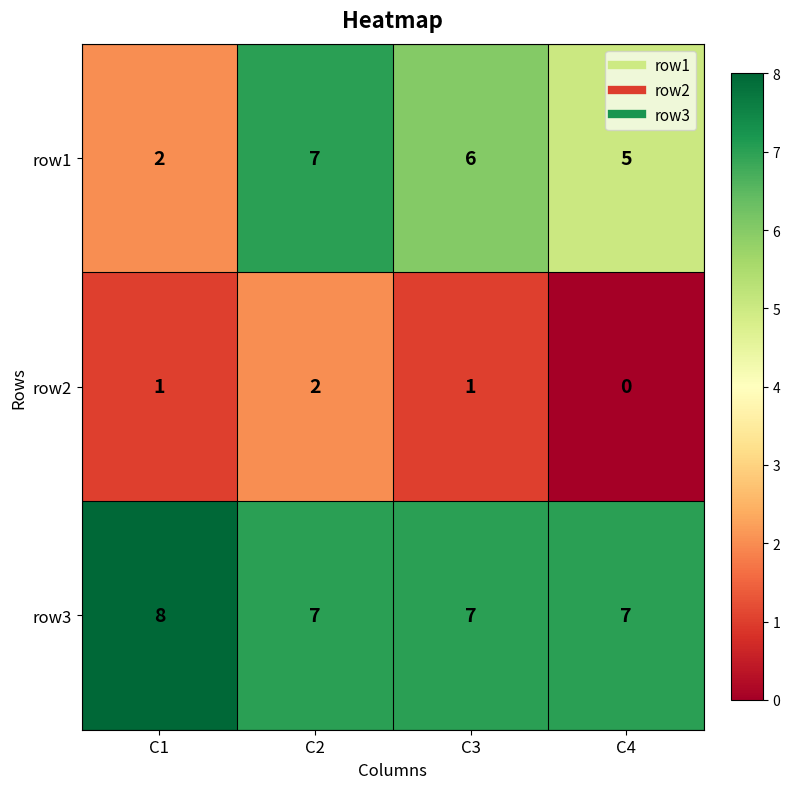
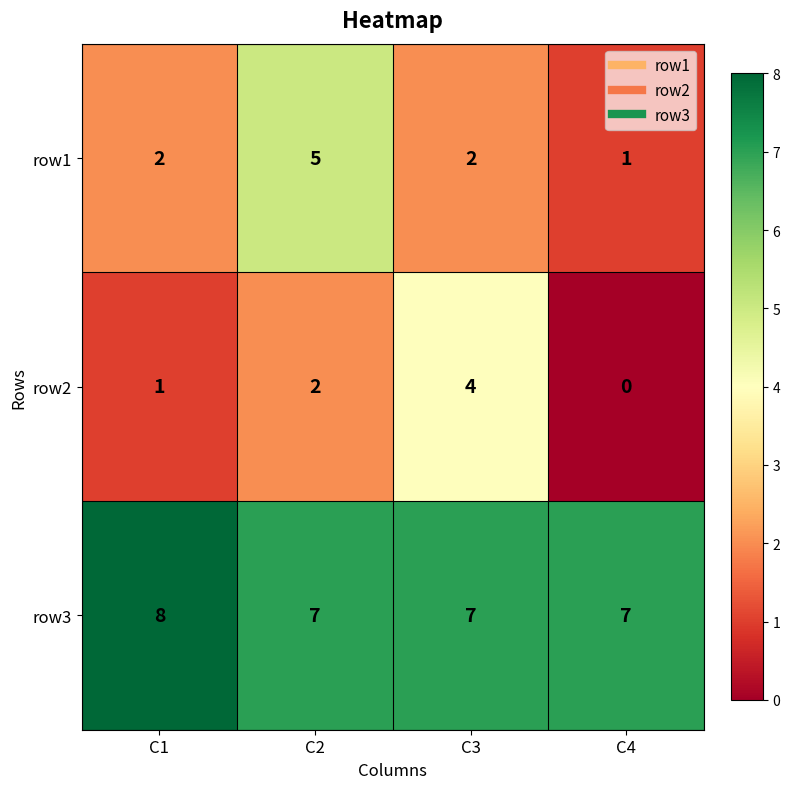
  {
    "row1": {
      "C1": 2,
-     "C2": 7,
-     "C3": 6,
-     "C4": 5
+     "C2": 5,
+     "C3": 2,
+     "C4": 1
    },
    "row2": {
      "C1": 1,
      "C2": 2,
-     "C3": 1,
+     "C3": 4,
      "C4": 0
    },
    "row3": {
      "C1": 8,
      "C2": 7,
      "C3": 7,
      "C4": 7
    }
  }
